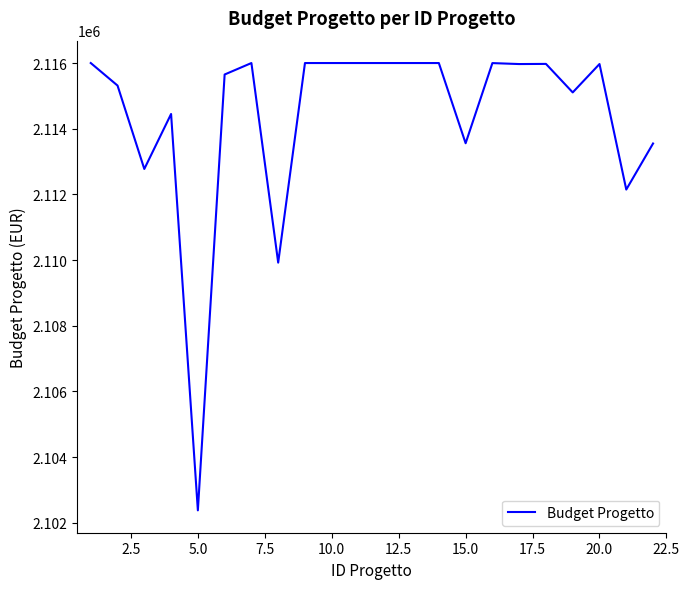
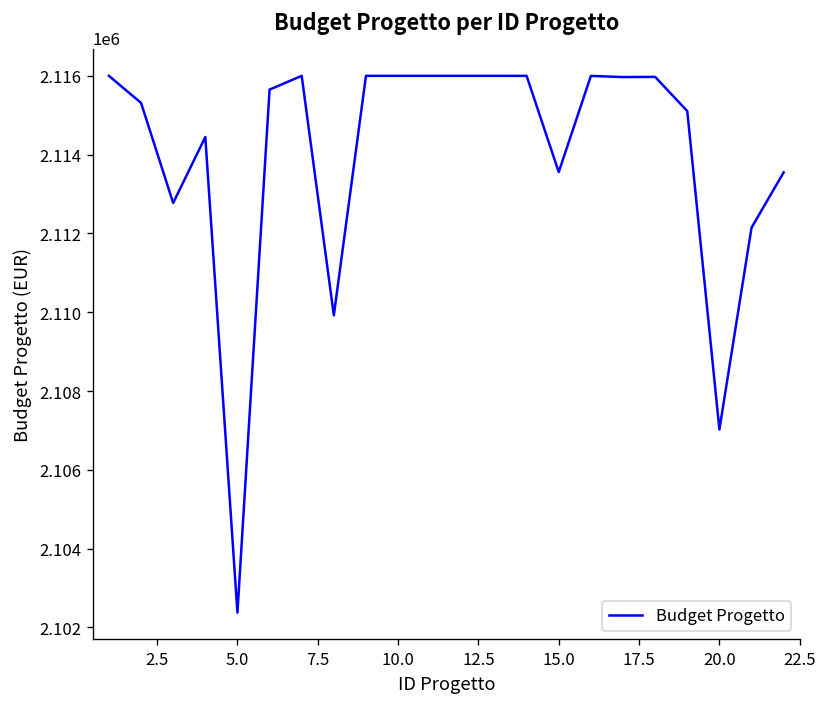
  {
    "5.0": 2102400,
    "10.0": 2116000,
    "15.0": 2113600,
-   "20.0": 2116000
+   "20.0": 2107000
  }
